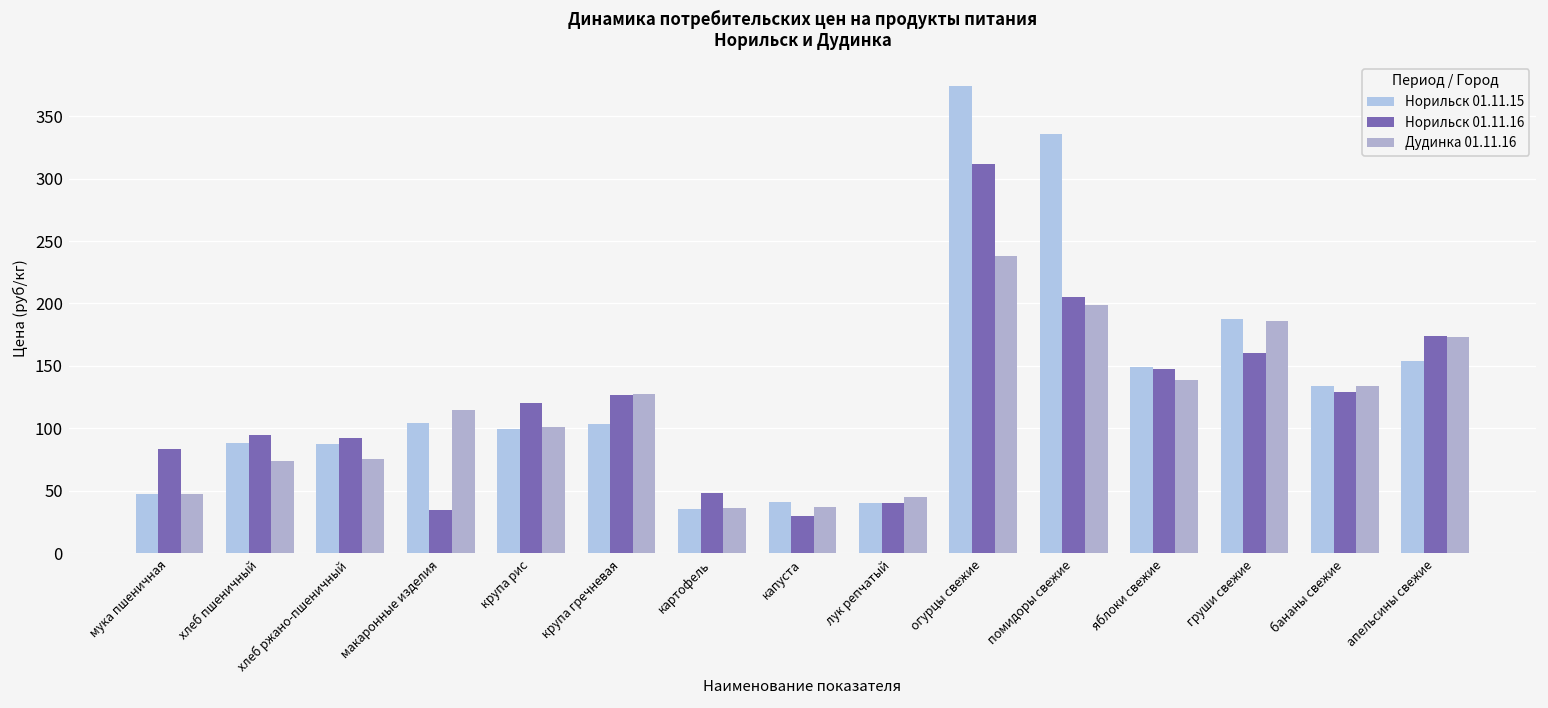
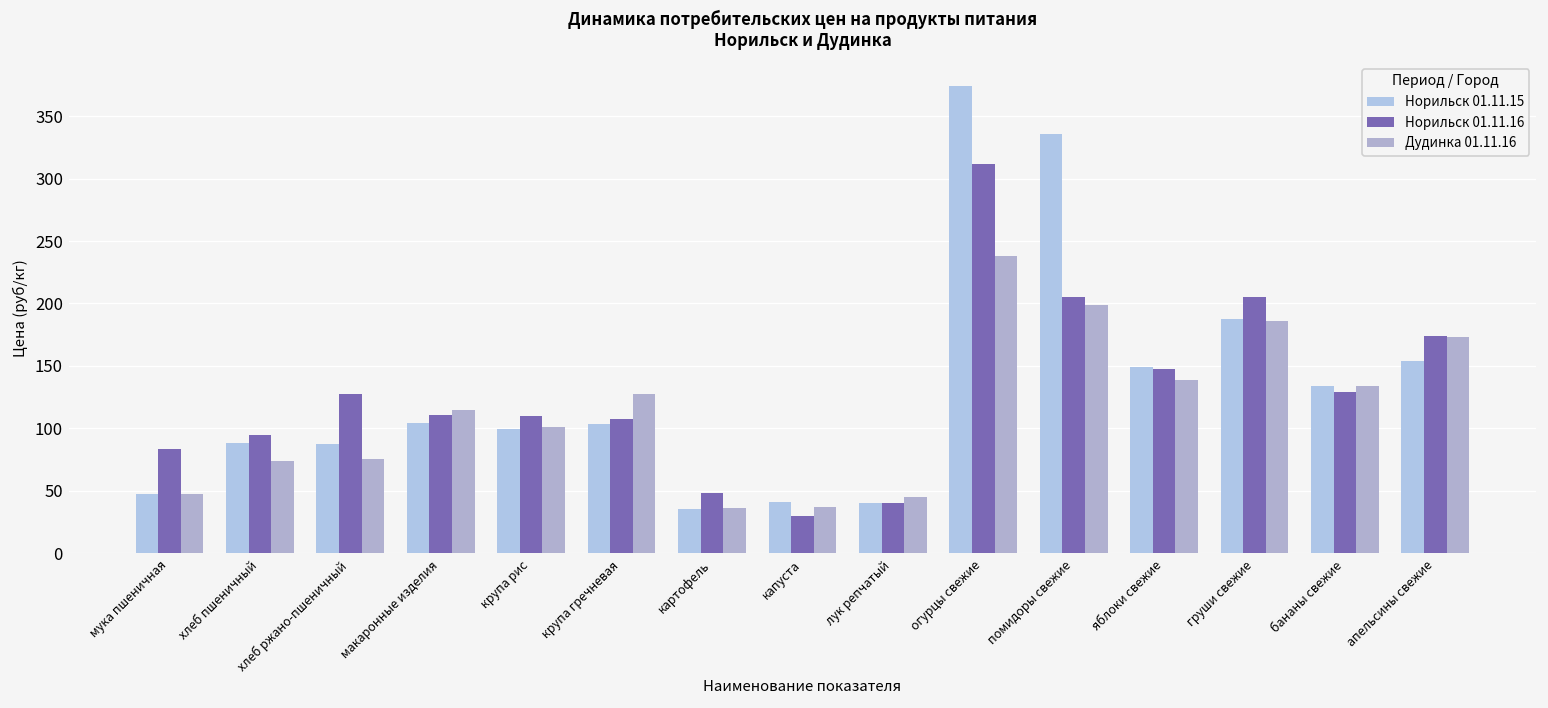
  {
    "Норильск 01.11.16": {
      "мука пшеничная": 83,
      "хлеб пшеничный": 95,
-     "хлеб ржано-пшеничный": 92,
-     "макаронные изделия": 35,
-     "крупа рис": 120,
-     "крупа гречневая": 127,
+     "хлеб ржано-пшеничный": 128,
+     "макаронные изделия": 111,
+     "крупа рис": 110,
+     "крупа гречневая": 107,
      "картофель": 49,
      "капуста": 30,
      "лук репчатый": 40,
      "огурцы свежие": 312,
      "помидоры свежие": 205,
      "яблоки свежие": 148,
-     "груши свежие": 161,
+     "груши свежие": 205,
      "бананы свежие": 129,
      "апельсины свежие": 174
    }
  }
